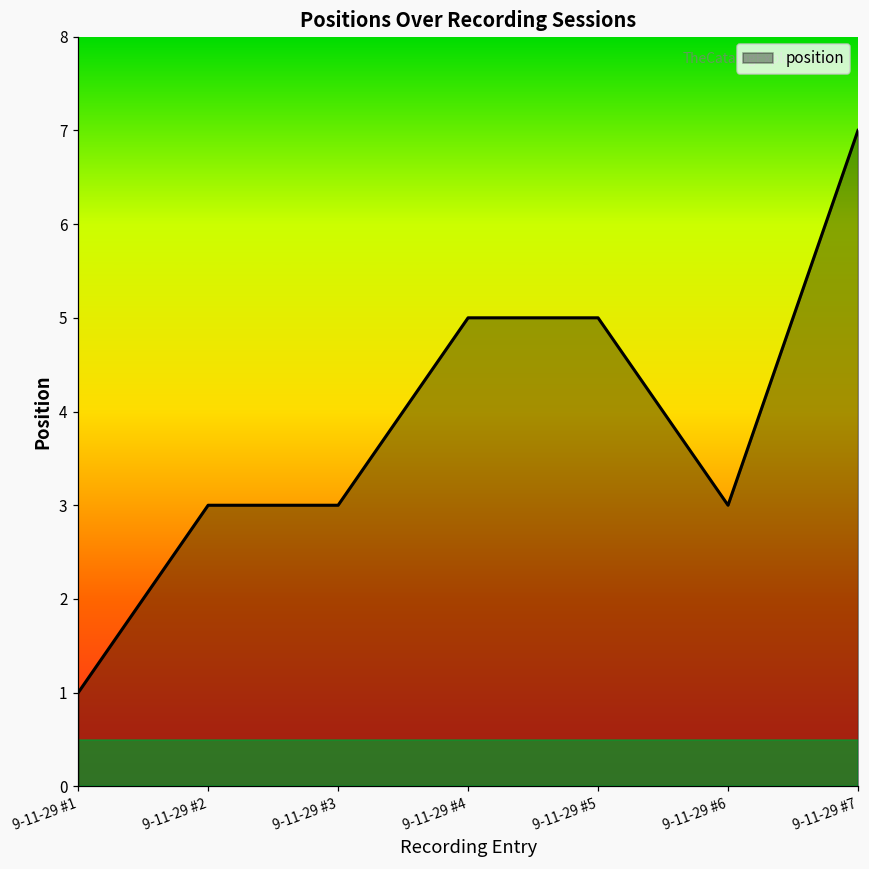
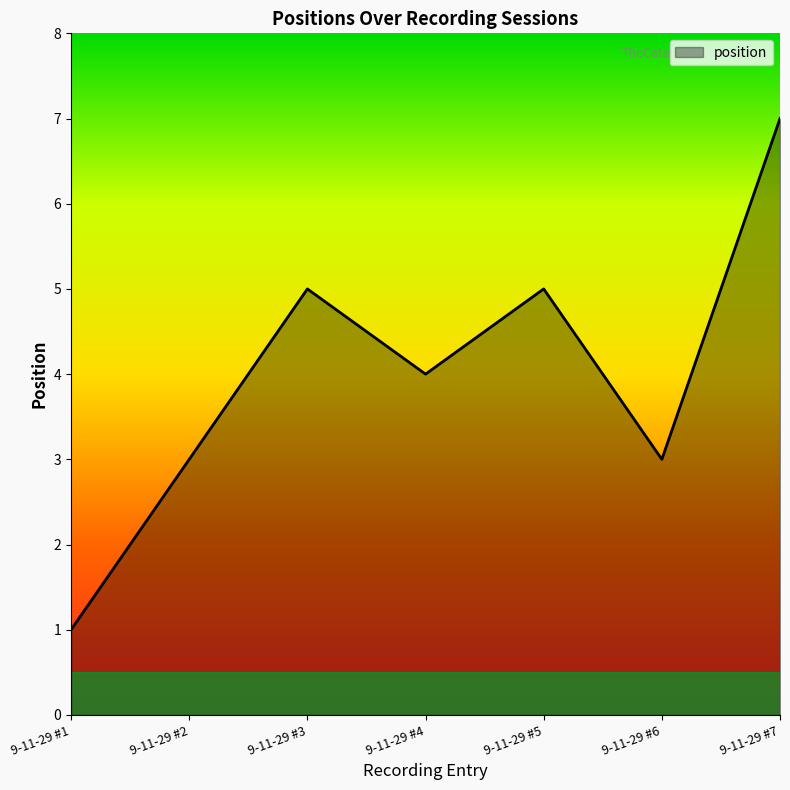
  {
    "9-11-29 #1": 1,
    "9-11-29 #2": 3,
-   "9-11-29 #3": 3,
-   "9-11-29 #4": 5,
+   "9-11-29 #3": 5,
+   "9-11-29 #4": 4,
    "9-11-29 #5": 5,
    "9-11-29 #6": 3,
    "9-11-29 #7": 7
  }
